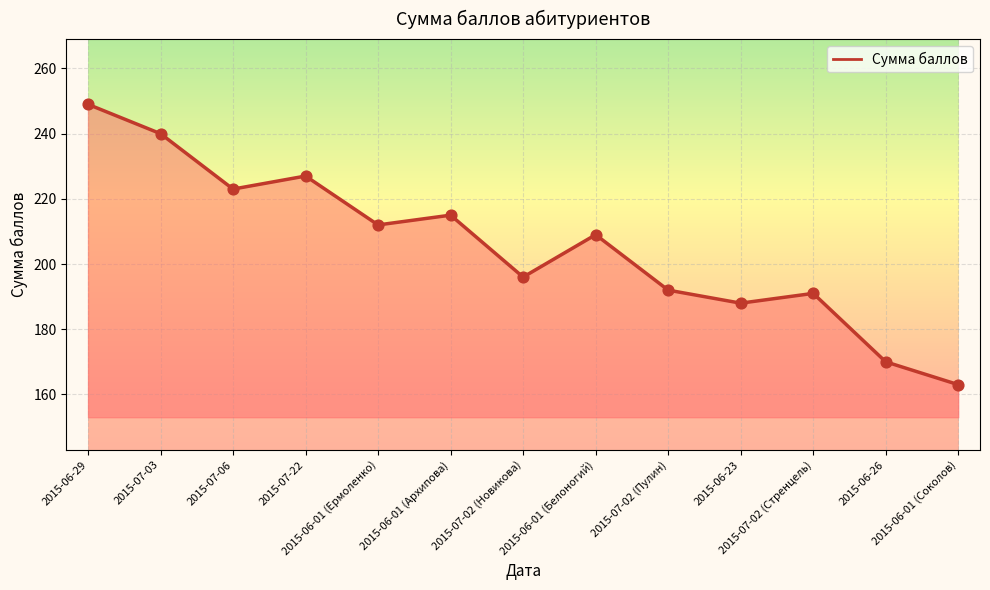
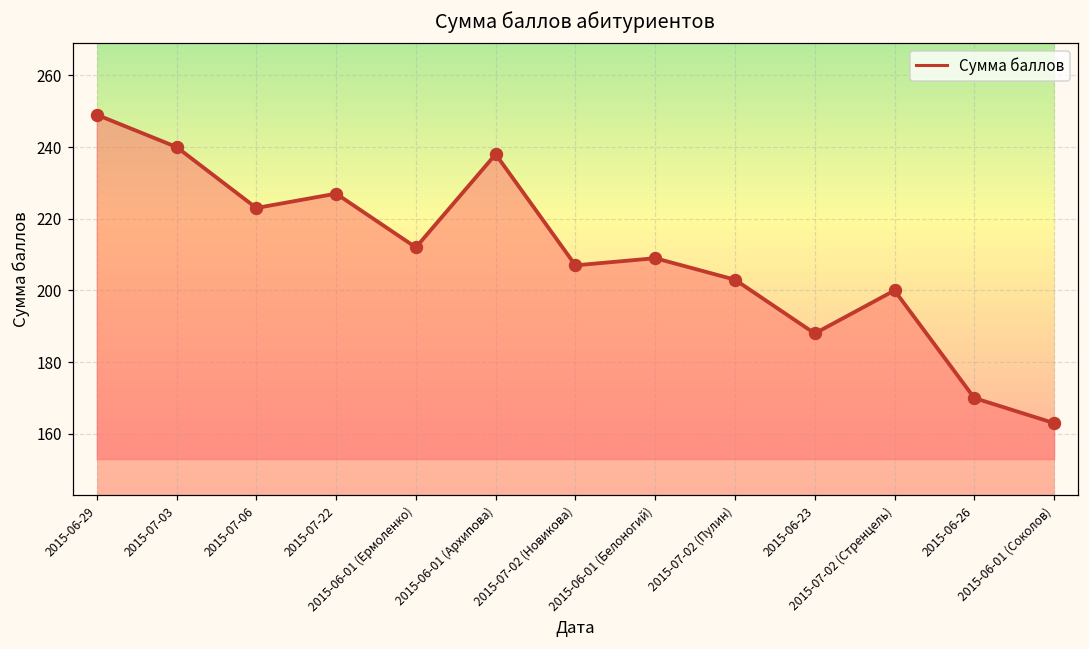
  {
    "2015-06-29": 249,
    "2015-07-03": 240,
    "2015-07-06": 223,
    "2015-07-22": 227,
    "2015-06-01 (Ермоленко)": 212,
-   "2015-06-01 (Архипова)": 215,
-   "2015-07-02 (Новикова)": 196,
+   "2015-06-01 (Архипова)": 238,
+   "2015-07-02 (Новикова)": 207,
    "2015-06-01 (Белоногий)": 209,
-   "2015-07-02 (Пулин)": 192,
+   "2015-07-02 (Пулин)": 203,
    "2015-06-23": 188,
-   "2015-07-02 (Стренцель)": 191,
+   "2015-07-02 (Стренцель)": 200,
    "2015-06-26": 170,
    "2015-06-01 (Соколов)": 163
  }
